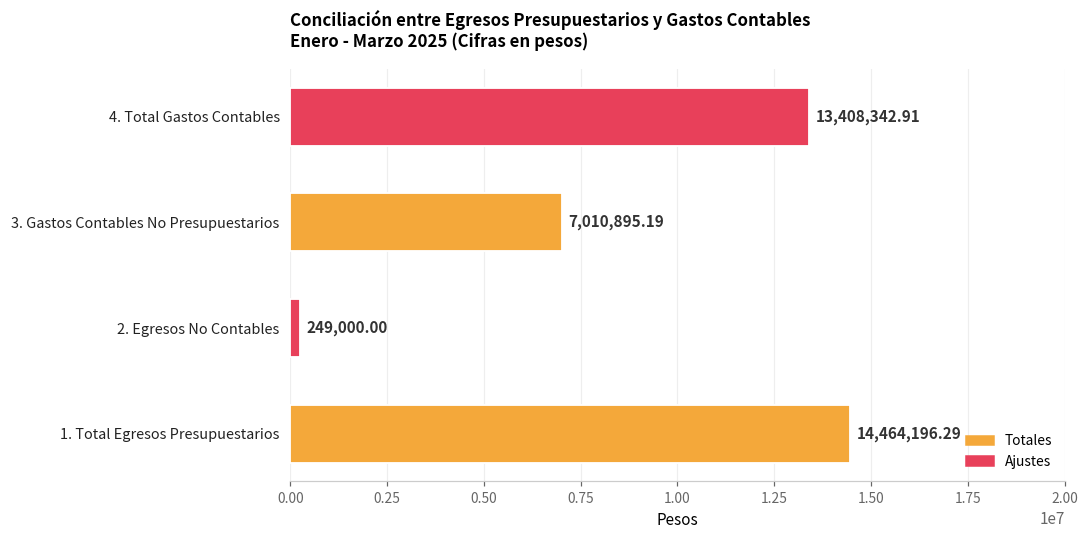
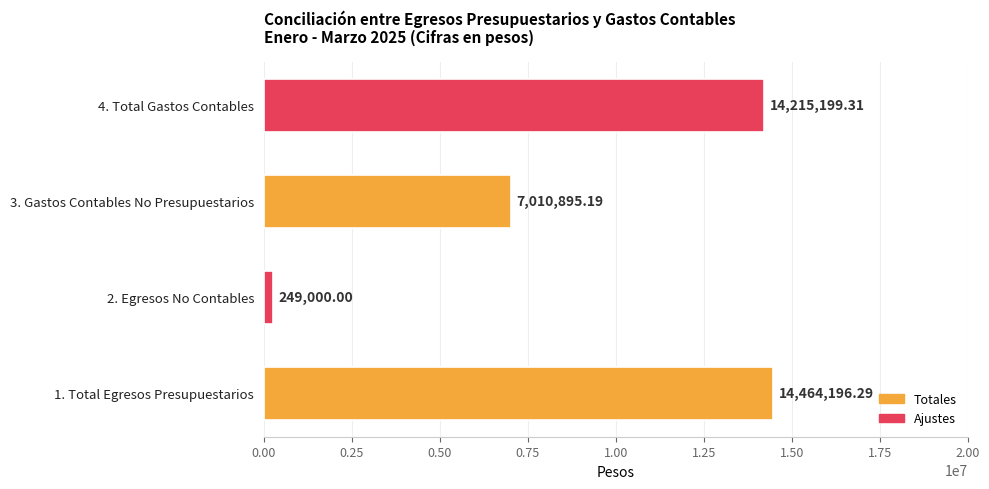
  {
-   "4. Total Gastos Contables": "13,408,342.91",
+   "4. Total Gastos Contables": "14,215,199.31",
    "3. Gastos Contables No Presupuestarios": "7,010,895.19",
    "2. Egresos No Contables": "249,000.00",
    "1. Total Egresos Presupuestarios": "14,464,196.29"
  }
